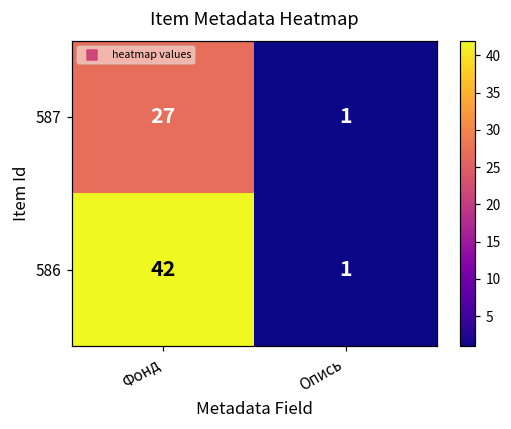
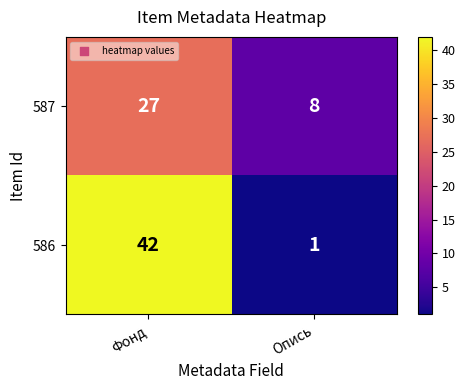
  {
    "587": {
      "Фонд": 27,
-     "Опись": 1
+     "Опись": 8
    },
    "586": {
      "Фонд": 42,
      "Опись": 1
    }
  }
